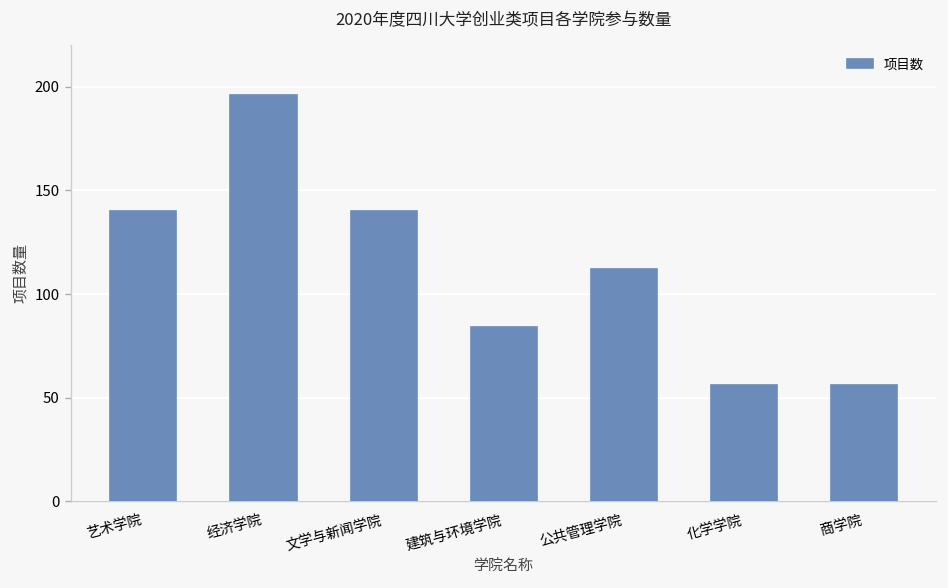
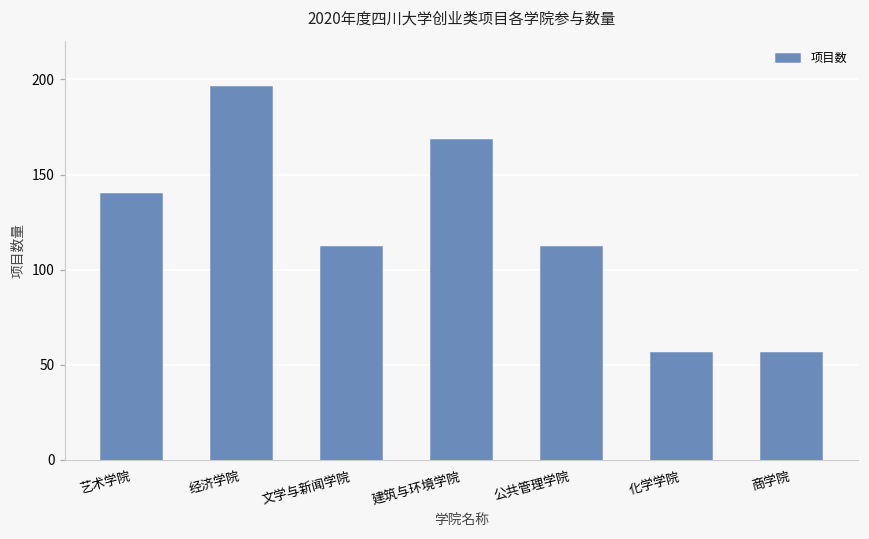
  {
    "艺术学院": 140,
    "经济学院": 196,
-   "文学与新闻学院": 140,
-   "建筑与环境学院": 84,
+   "文学与新闻学院": 112,
+   "建筑与环境学院": 168,
    "公共管理学院": 112,
    "化学学院": 56,
    "商学院": 56
  }
